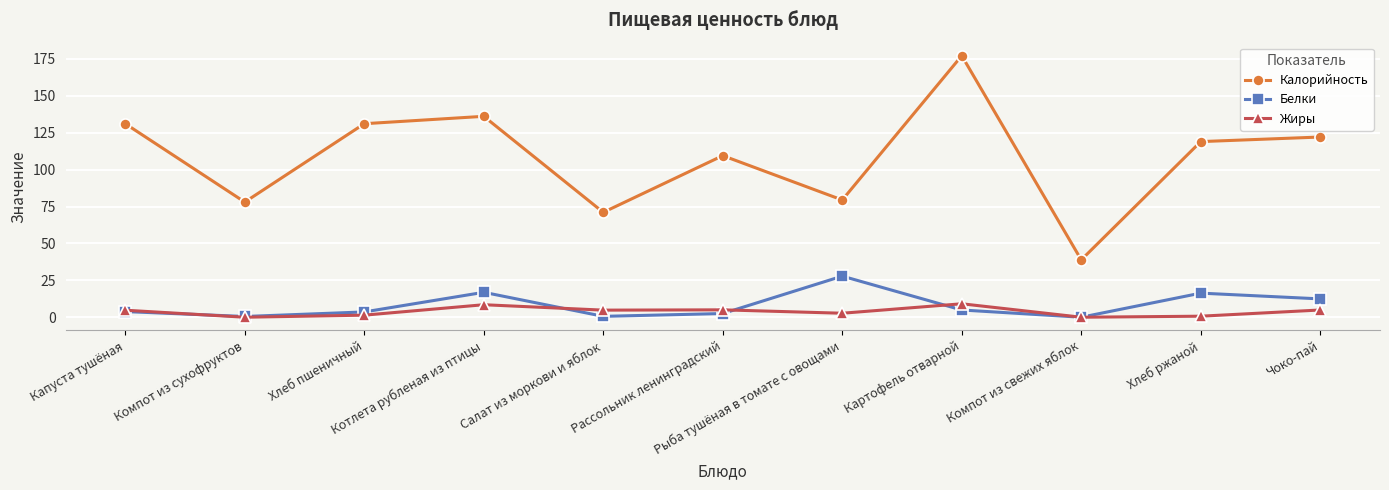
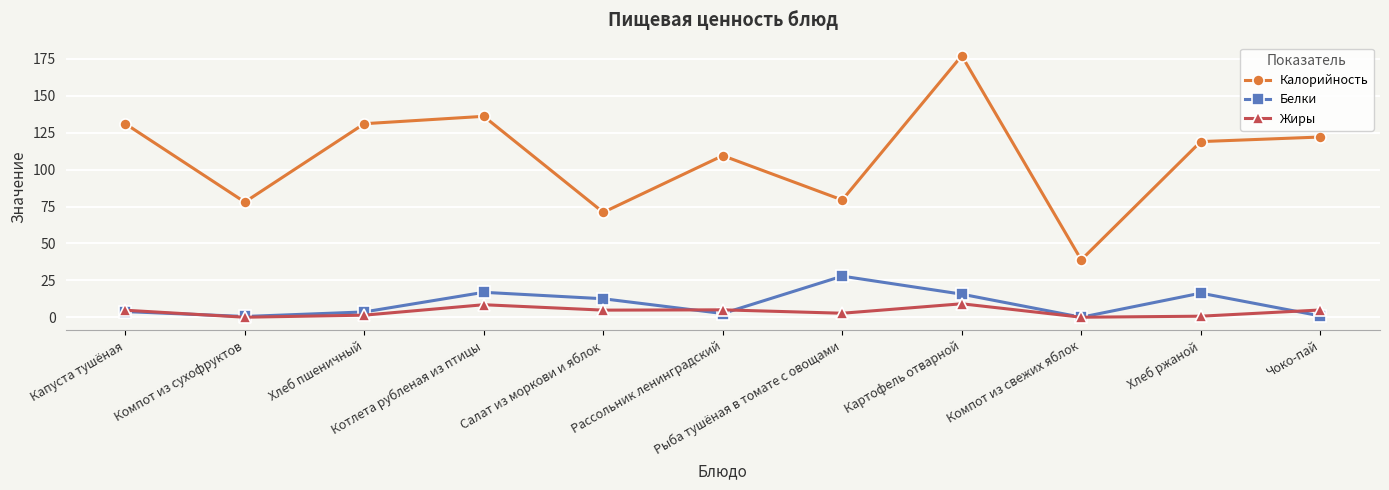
  {
    "Белки": {
      "Хлеб пшеничный": 4,
      "Котлета рубленая из птицы": 17,
-     "Салат из моркови и яблок": 1,
+     "Салат из моркови и яблок": 13,
      "Рассольник ленинградский": 3,
      "Рыба тушёная в томате с овощами": 28,
-     "Картофель отварной": 5,
+     "Картофель отварной": 16,
      "Хлеб ржаной": 16,
-     "Чоко-пай": 13
+     "Чоко-пай": 1
    }
  }
